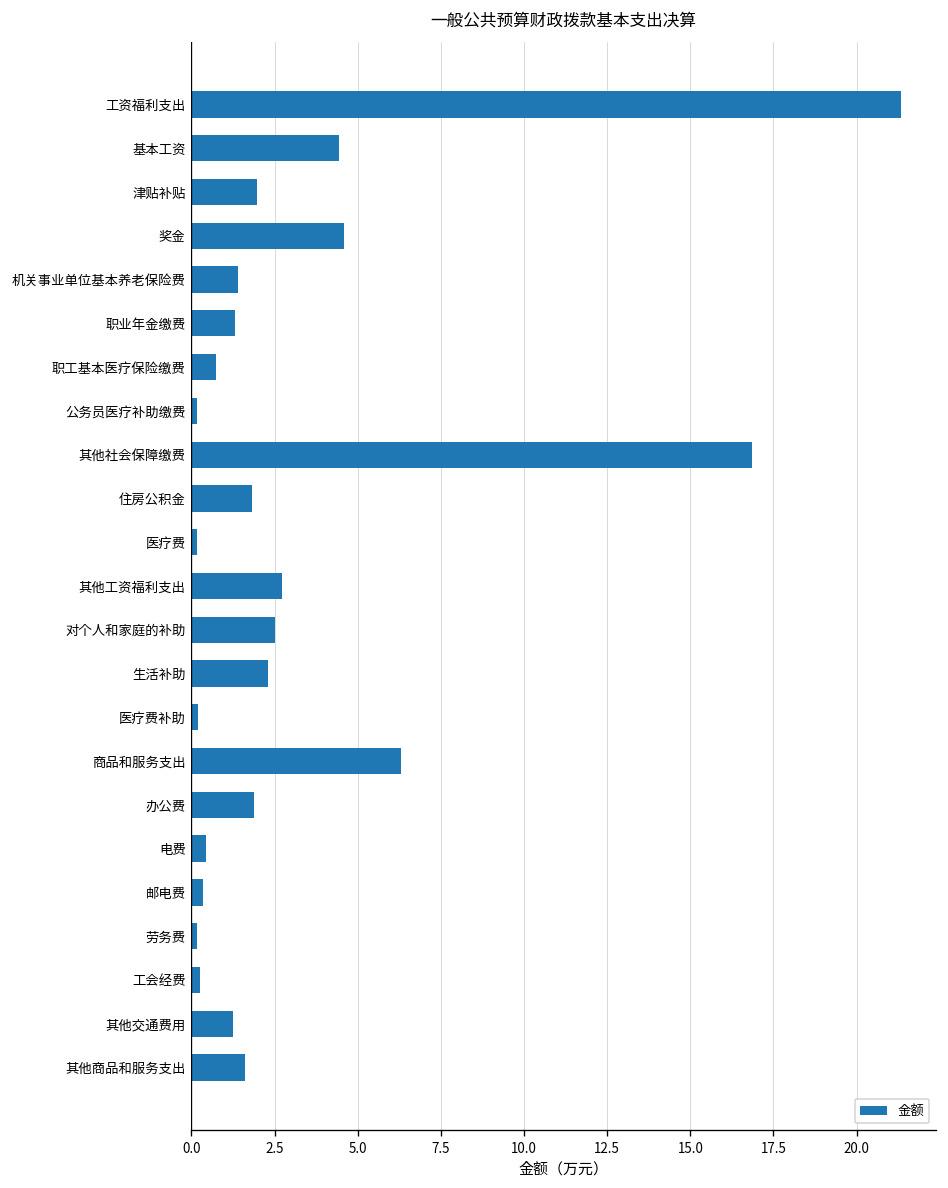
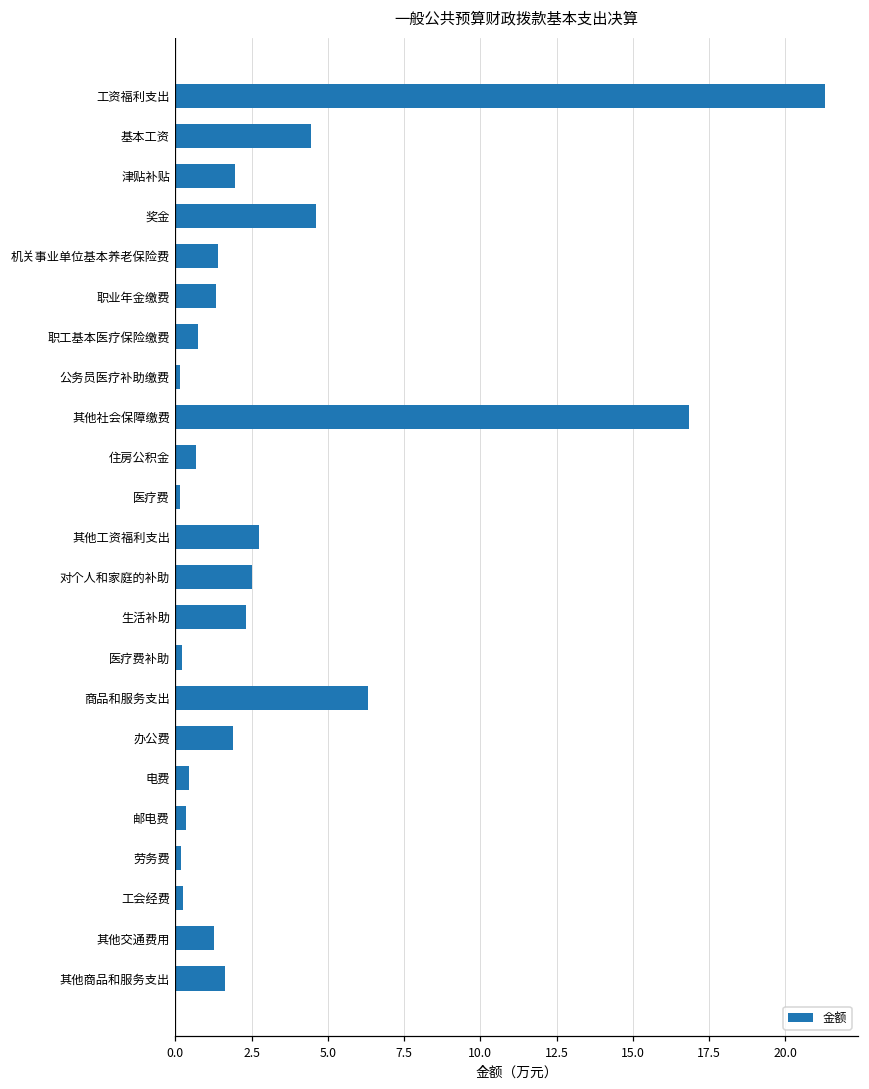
  {
    "工资福利支出": 21.3,
    "基本工资": 4.4,
    "津贴补贴": 2.0,
    "奖金": 4.6,
    "机关事业单位基本养老保险费": 1.4,
    "职业年金缴费": 1.3,
    "职工基本医疗保险缴费": 0.8,
    "公务员医疗补助缴费": 0.2,
    "其他社会保障缴费": 16.8,
-   "住房公积金": 1.8,
+   "住房公积金": 0.7,
    "医疗费": 0.2,
    "其他工资福利支出": 2.7,
    "对个人和家庭的补助": 2.5,
    "生活补助": 2.3,
    "医疗费补助": 0.2,
    "商品和服务支出": 6.3,
    "办公费": 1.9,
    "电费": 0.5,
    "邮电费": 0.4,
    "劳务费": 0.2,
    "工会经费": 0.3,
    "其他交通费用": 1.3,
    "其他商品和服务支出": 1.6
  }
